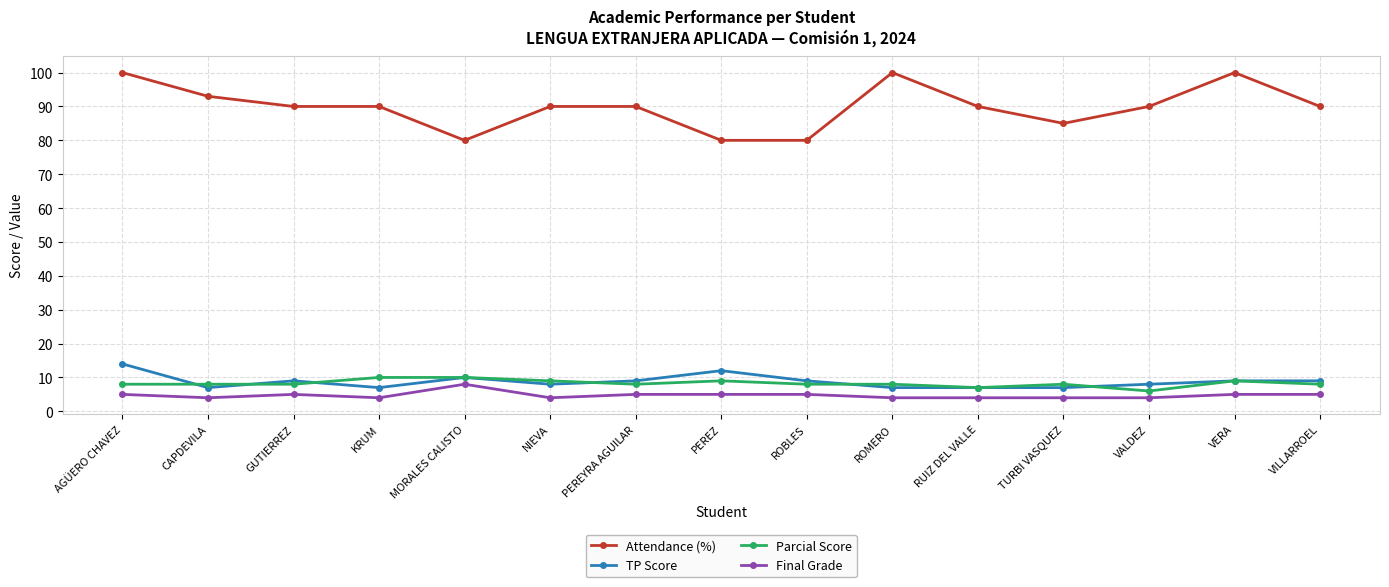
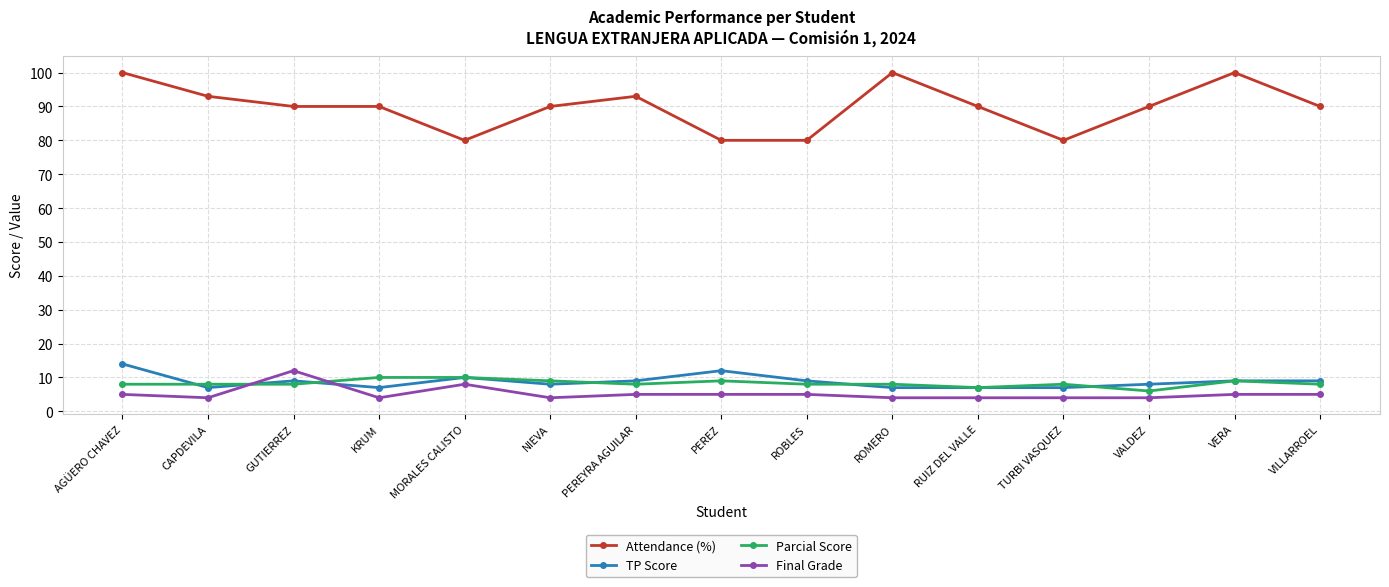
  {
    "Attendance (%)": {
      "AGÜERO CHAVEZ": 100,
      "CAPDEVILA": 93,
      "GUTIERREZ": 90,
      "KRUM": 90,
      "MORALES CALISTO": 80,
      "NIEVA": 90,
-     "PEREYRA AGUILAR": 90,
+     "PEREYRA AGUILAR": 93,
      "PEREZ": 80,
      "ROBLES": 80,
      "ROMERO": 100,
      "RUIZ DEL VALLE": 90,
-     "TURBI VASQUEZ": 85,
+     "TURBI VASQUEZ": 80,
      "VALDEZ": 90,
      "VERA": 100,
      "VILLARROEL": 90
    },
    "TP Score": {
      "AGÜERO CHAVEZ": 14,
      "CAPDEVILA": 7,
      "GUTIERREZ": 9,
      "KRUM": 7,
      "NIEVA": 8,
      "PEREYRA AGUILAR": 9,
      "PEREZ": 12,
      "ROBLES": 9,
      "ROMERO": 7,
      "TURBI VASQUEZ": 7,
      "VALDEZ": 8,
      "VILLARROEL": 9
    },
    "Parcial Score": {
      "AGÜERO CHAVEZ": 8,
      "CAPDEVILA": 8,
      "GUTIERREZ": 8,
      "KRUM": 10,
      "NIEVA": 9,
      "PEREYRA AGUILAR": 8,
      "PEREZ": 9,
      "ROBLES": 8,
      "ROMERO": 8,
      "TURBI VASQUEZ": 8,
      "VALDEZ": 6,
      "VILLARROEL": 8
    },
    "Final Grade": {
      "AGÜERO CHAVEZ": 5,
      "CAPDEVILA": 4,
-     "GUTIERREZ": 5,
+     "GUTIERREZ": 12,
      "KRUM": 4,
      "MORALES CALISTO": 8,
      "NIEVA": 4,
      "PEREYRA AGUILAR": 5,
      "PEREZ": 5,
      "ROBLES": 5,
      "ROMERO": 4,
      "RUIZ DEL VALLE": 4,
      "TURBI VASQUEZ": 4,
      "VALDEZ": 4,
      "VERA": 5,
      "VILLARROEL": 5
    }
  }
